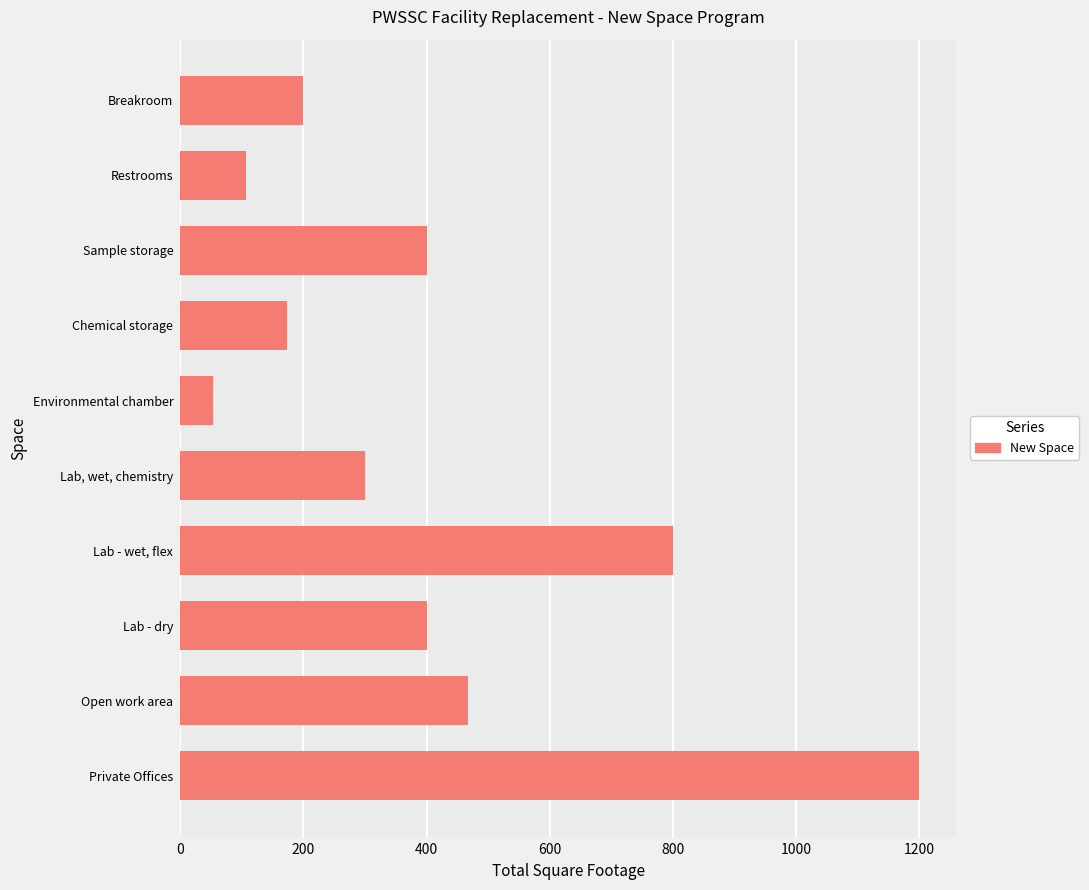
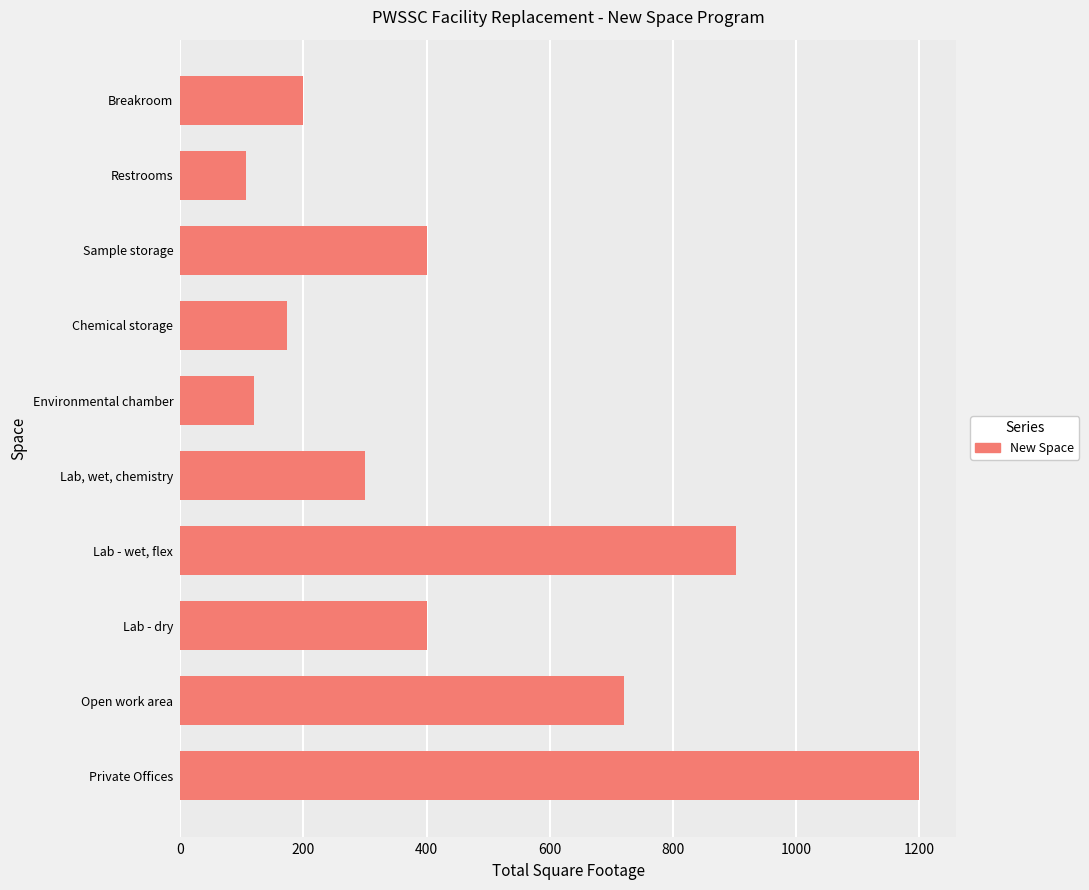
  {
    "Breakroom": 200,
    "Restrooms": 110,
    "Sample storage": 400,
    "Chemical storage": 170,
-   "Environmental chamber": 50,
+   "Environmental chamber": 120,
    "Lab, wet, chemistry": 300,
-   "Lab - wet, flex": 800,
+   "Lab - wet, flex": 900,
    "Lab - dry": 400,
-   "Open work area": 470,
+   "Open work area": 720,
    "Private Offices": 1200
  }
